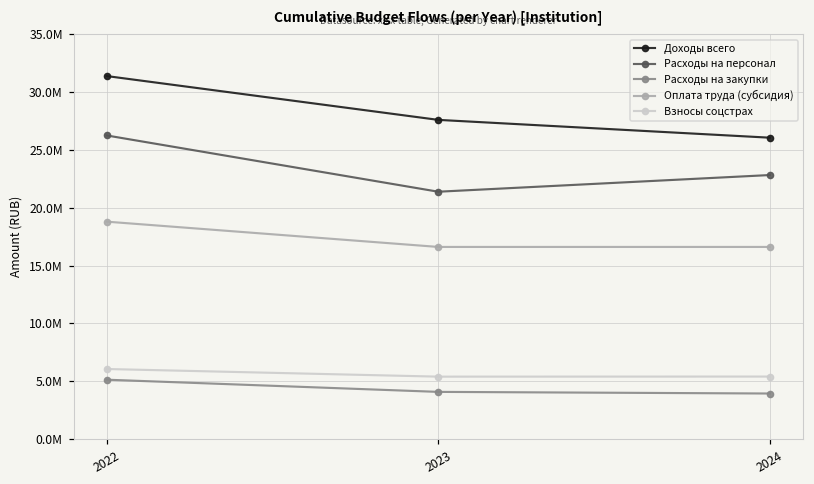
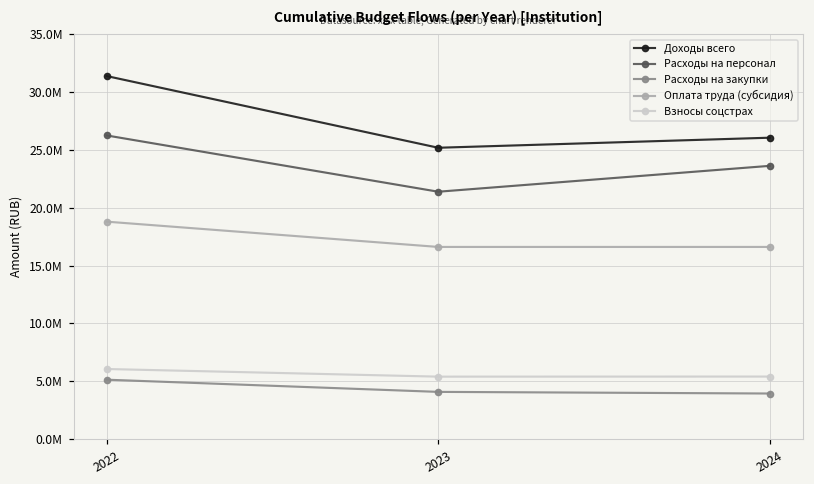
  {
    "Доходы всего": {
      "2022": 31400000,
-     "2023": 27600000,
+     "2023": 25200000,
      "2024": 26100000
    },
    "Расходы на персонал": {
      "2022": 26300000,
      "2023": 21400000,
-     "2024": 22800000
+     "2024": 23600000
    }
  }
